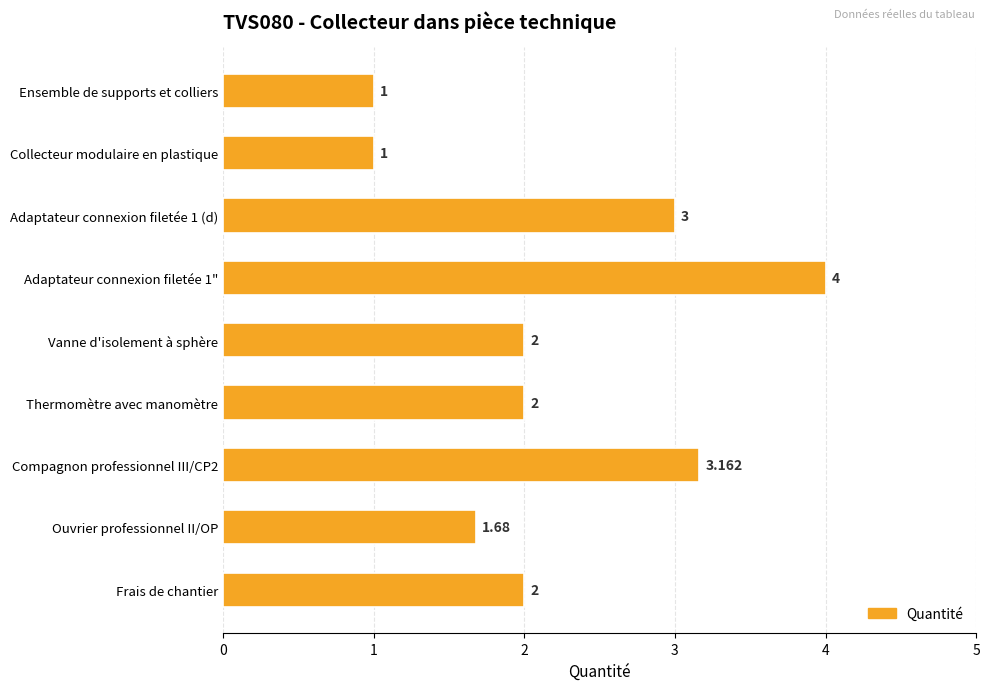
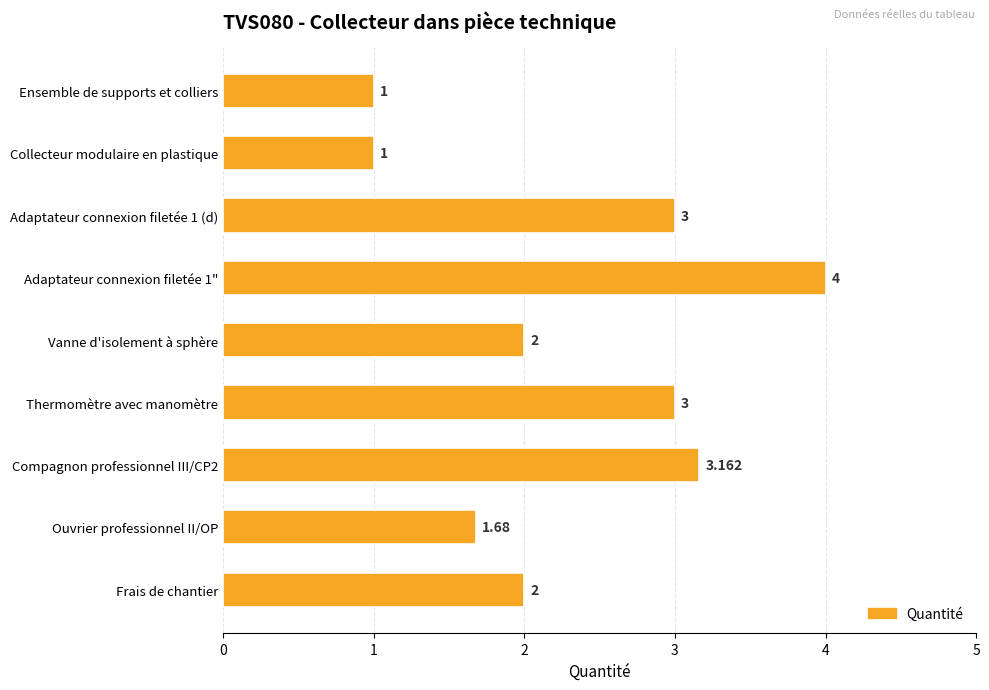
  {
    "Ensemble de supports et colliers": 1,
    "Collecteur modulaire en plastique": 1,
    "Adaptateur connexion filetée 1 (d)": 3,
    "Adaptateur connexion filetée 1\"": 4,
    "Vanne d'isolement à sphère": 2,
-   "Thermomètre avec manomètre": 2,
+   "Thermomètre avec manomètre": 3,
    "Compagnon professionnel III/CP2": 3.162,
    "Ouvrier professionnel II/OP": 1.68,
    "Frais de chantier": 2
  }
